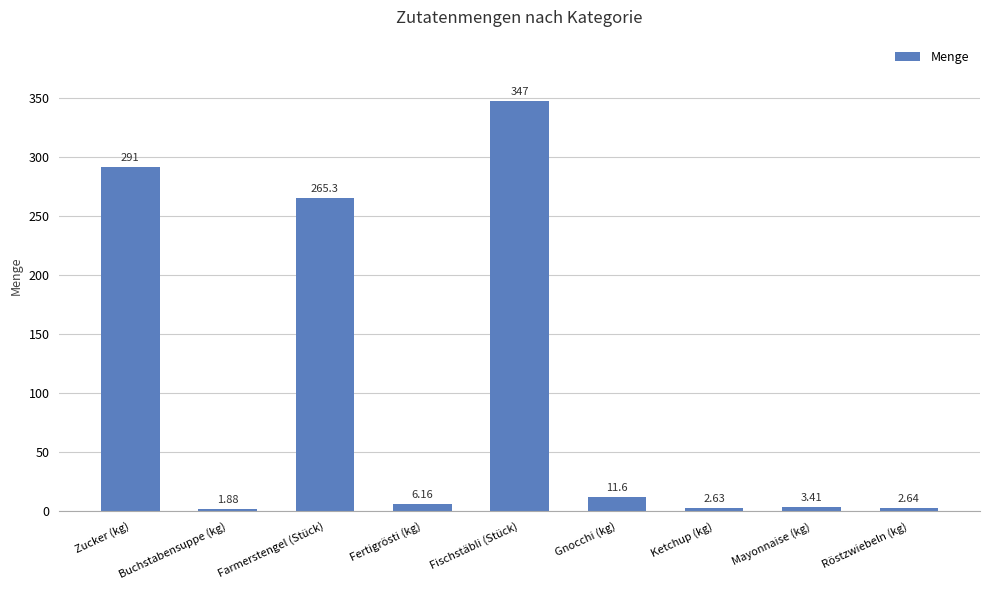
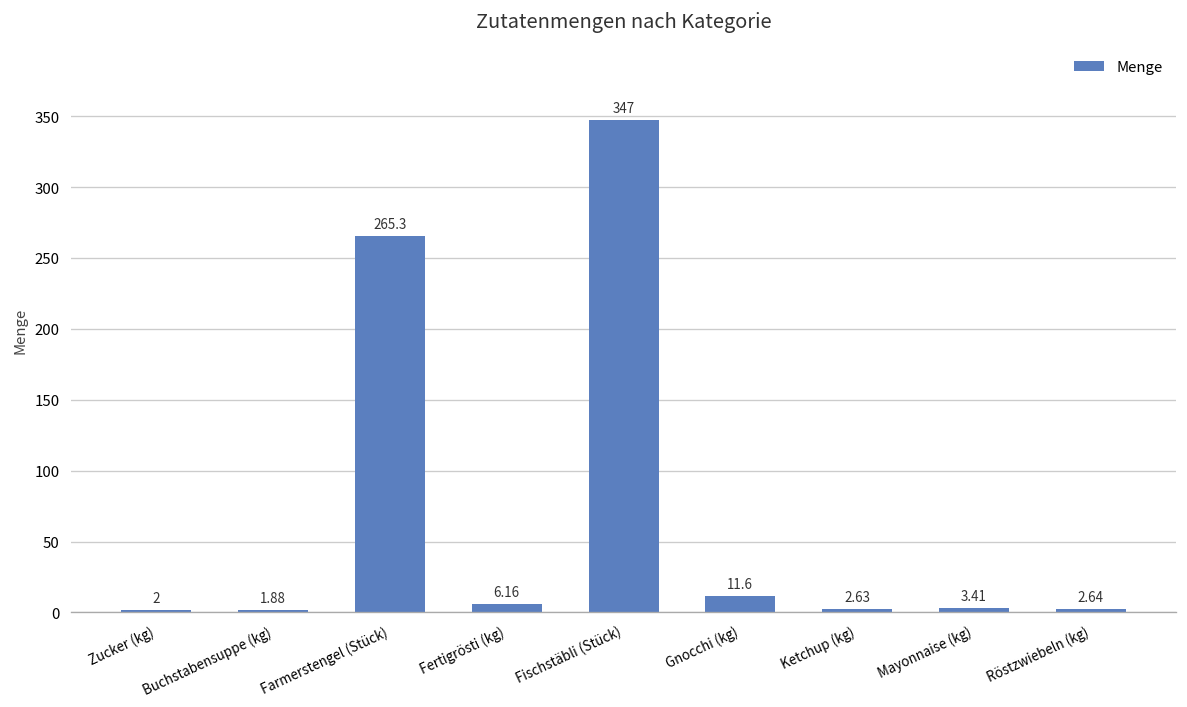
  {
-   "Zucker (kg)": 291,
+   "Zucker (kg)": 2,
    "Buchstabensuppe (kg)": 1.88,
    "Farmerstengel (Stück)": 265.3,
    "Fertigrösti (kg)": 6.16,
    "Fischstäbli (Stück)": 347,
    "Gnocchi (kg)": 11.6,
    "Ketchup (kg)": 2.63,
    "Mayonnaise (kg)": 3.41,
    "Röstzwiebeln (kg)": 2.64
  }
